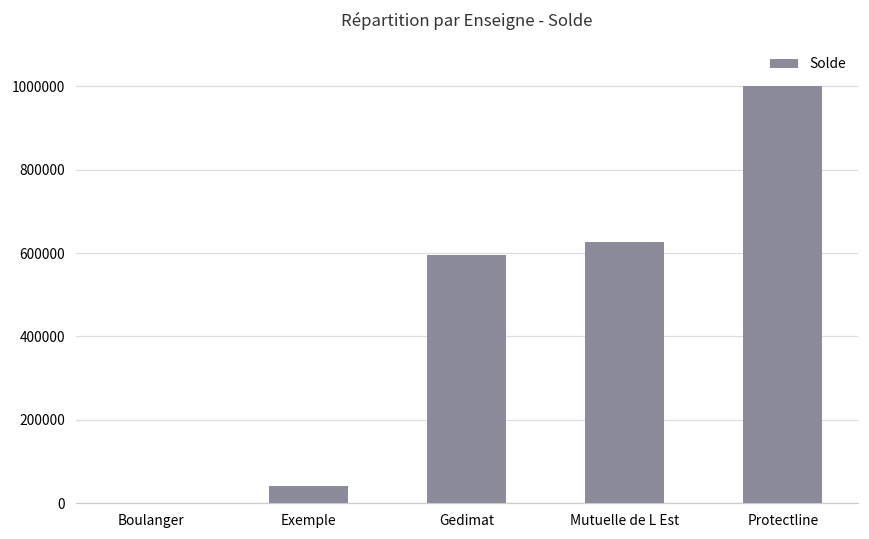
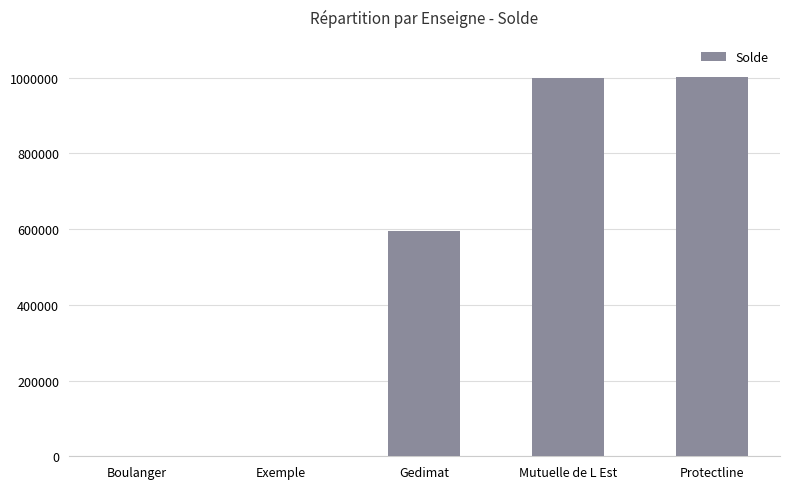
  {
-   "Exemple": 40000,
+   "Exemple": 0,
    "Gedimat": 600000,
-   "Mutuelle de L Est": 630000,
+   "Mutuelle de L Est": 1000000,
    "Protectline": 1000000
  }
